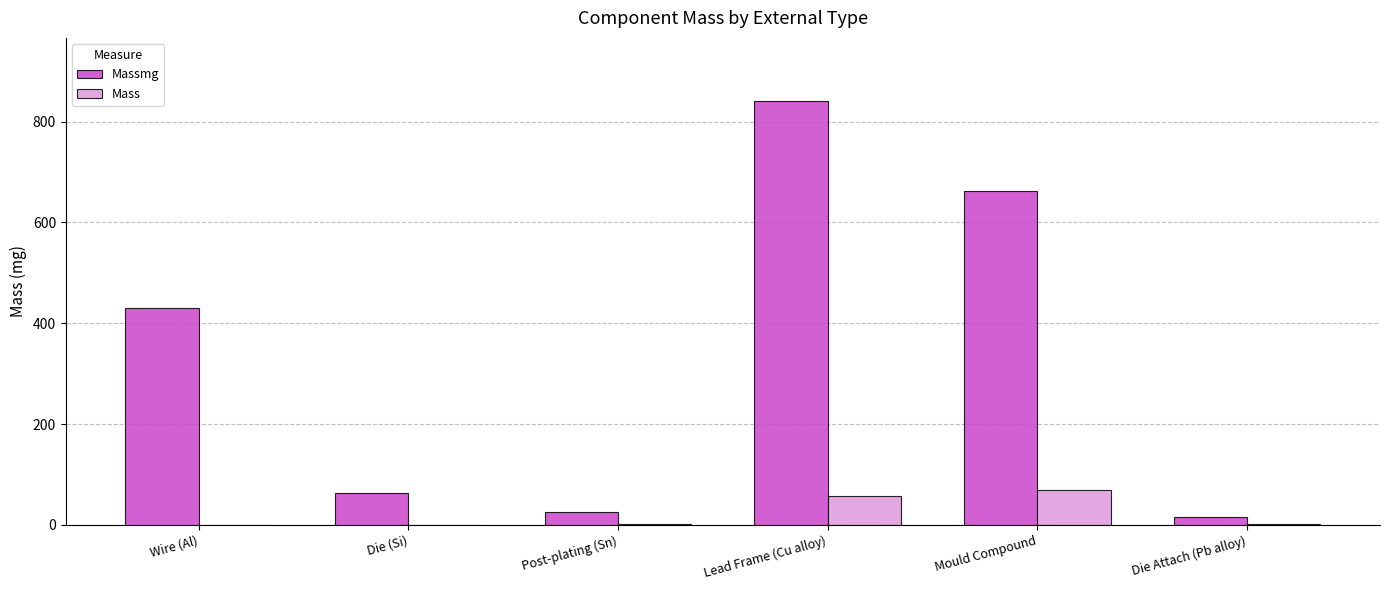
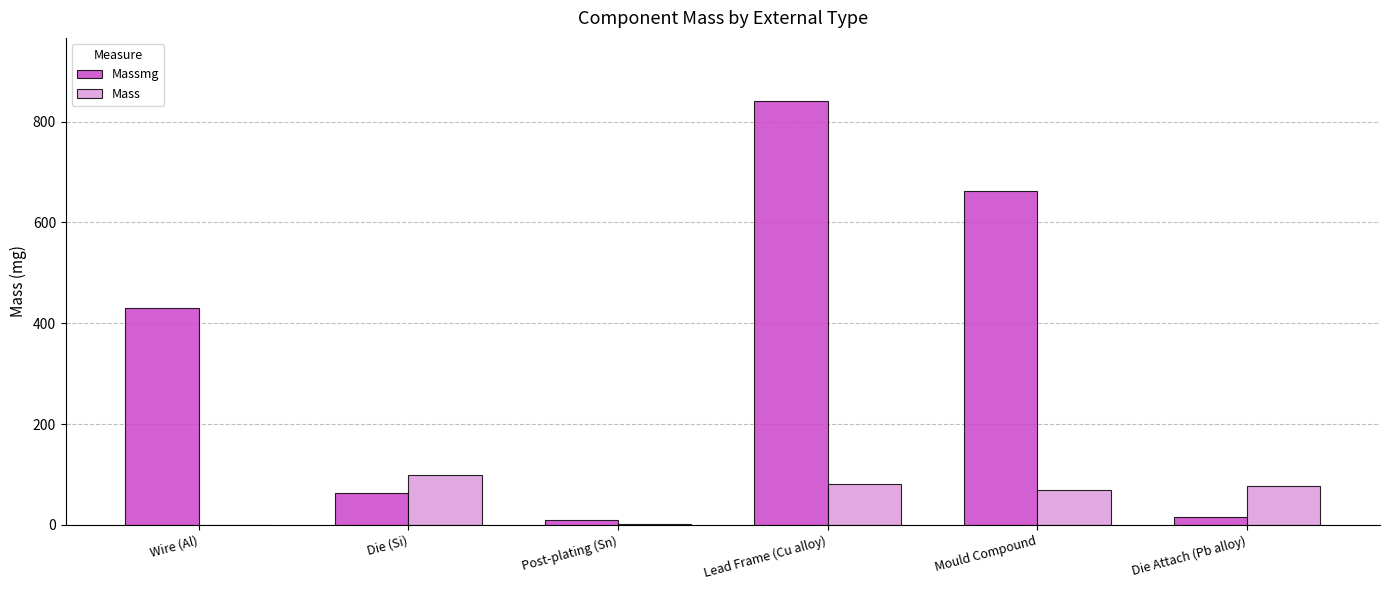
  {
    "Massmg": {
      "Wire (Al)": 430,
      "Die (Si)": 60,
-     "Post-plating (Sn)": 30,
+     "Post-plating (Sn)": 10,
      "Lead Frame (Cu alloy)": 840,
      "Mould Compound": 660,
      "Die Attach (Pb alloy)": 20
    },
    "Mass": {
-     "Die (Si)": 0,
-     "Lead Frame (Cu alloy)": 60,
+     "Die (Si)": 100,
+     "Lead Frame (Cu alloy)": 80,
      "Mould Compound": 70,
-     "Die Attach (Pb alloy)": 0
+     "Die Attach (Pb alloy)": 80
    }
  }
